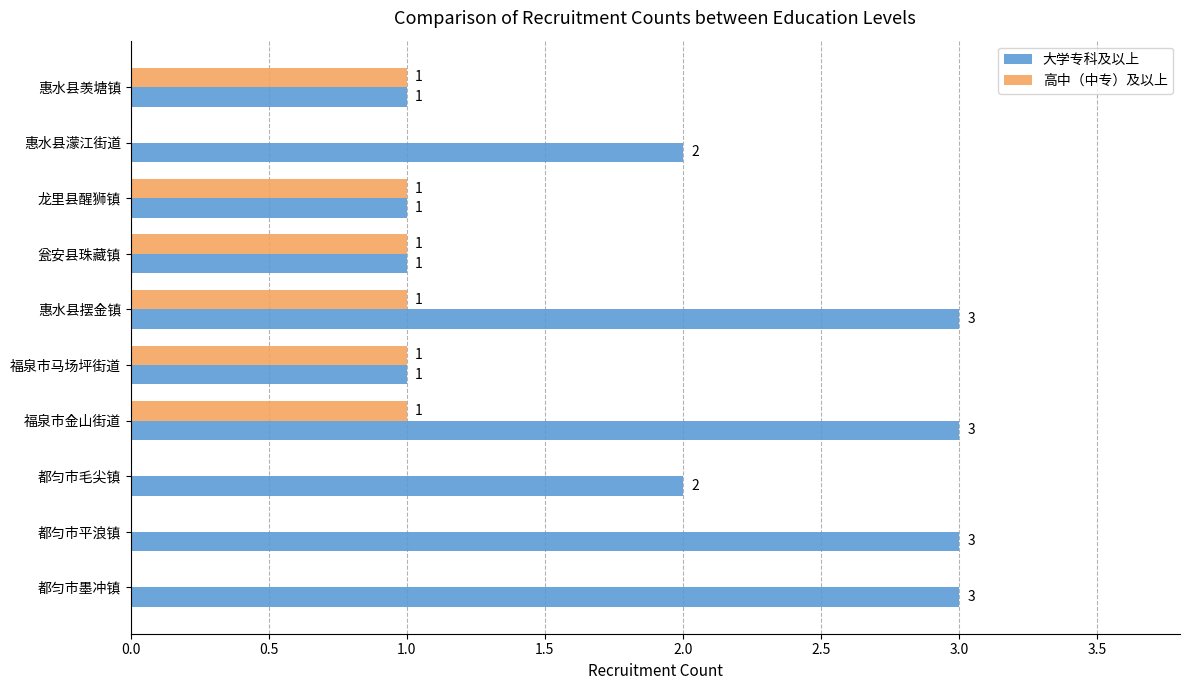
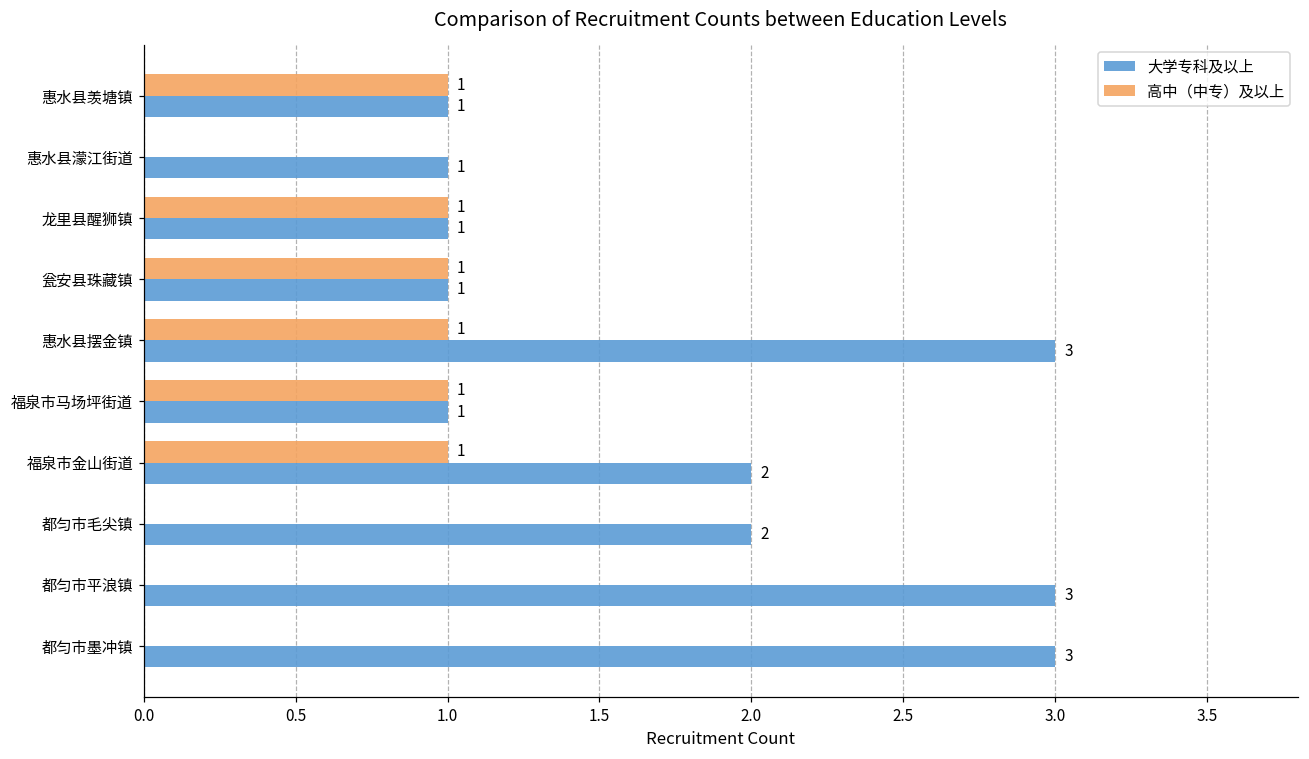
  {
    "大学专科及以上": {
      "惠水县羡塘镇": 1,
-     "惠水县濛江街道": 2,
+     "惠水县濛江街道": 1,
      "龙里县醒狮镇": 1,
      "瓮安县珠藏镇": 1,
      "惠水县摆金镇": 3,
      "福泉市马场坪街道": 1,
-     "福泉市金山街道": 3,
+     "福泉市金山街道": 2,
      "都匀市毛尖镇": 2,
      "都匀市平浪镇": 3,
      "都匀市墨冲镇": 3
    },
    "高中（中专）及以上": {
      "惠水县羡塘镇": 1,
      "龙里县醒狮镇": 1,
      "瓮安县珠藏镇": 1,
      "惠水县摆金镇": 1,
      "福泉市马场坪街道": 1,
      "福泉市金山街道": 1
    }
  }
